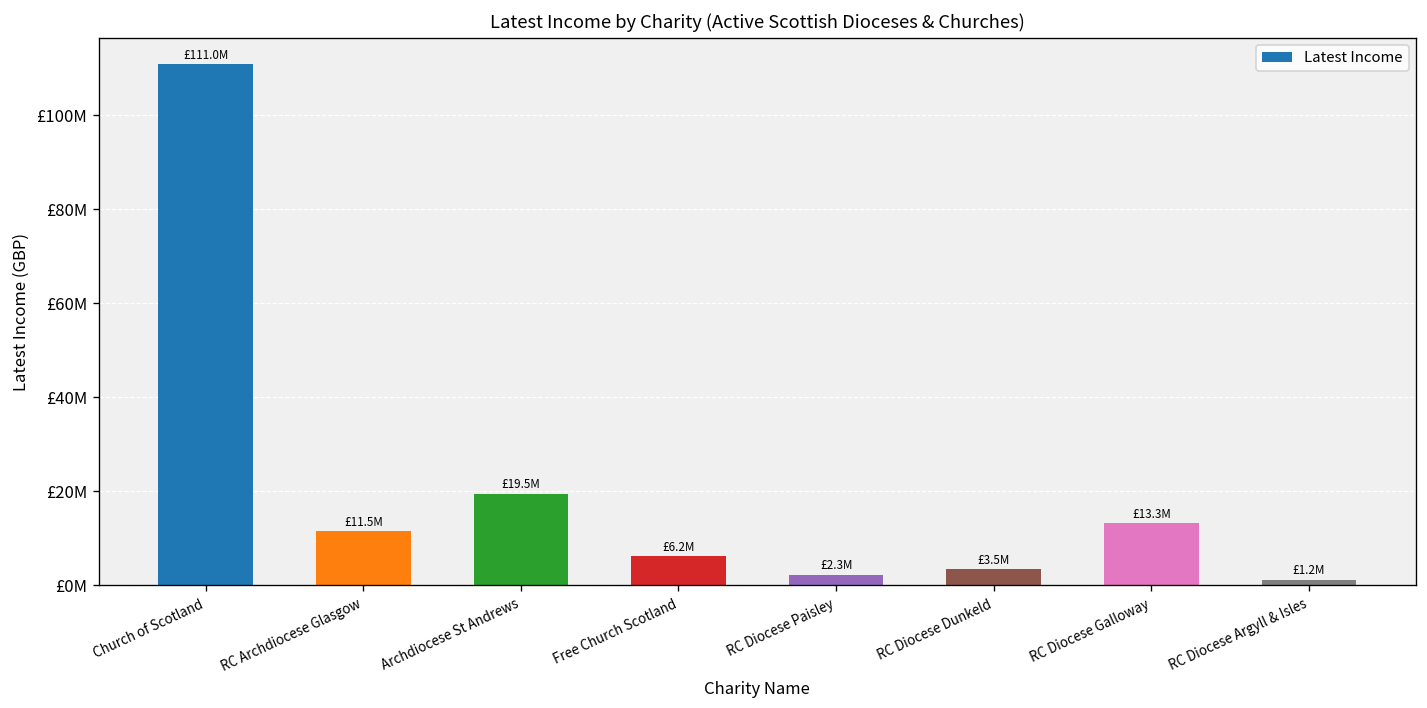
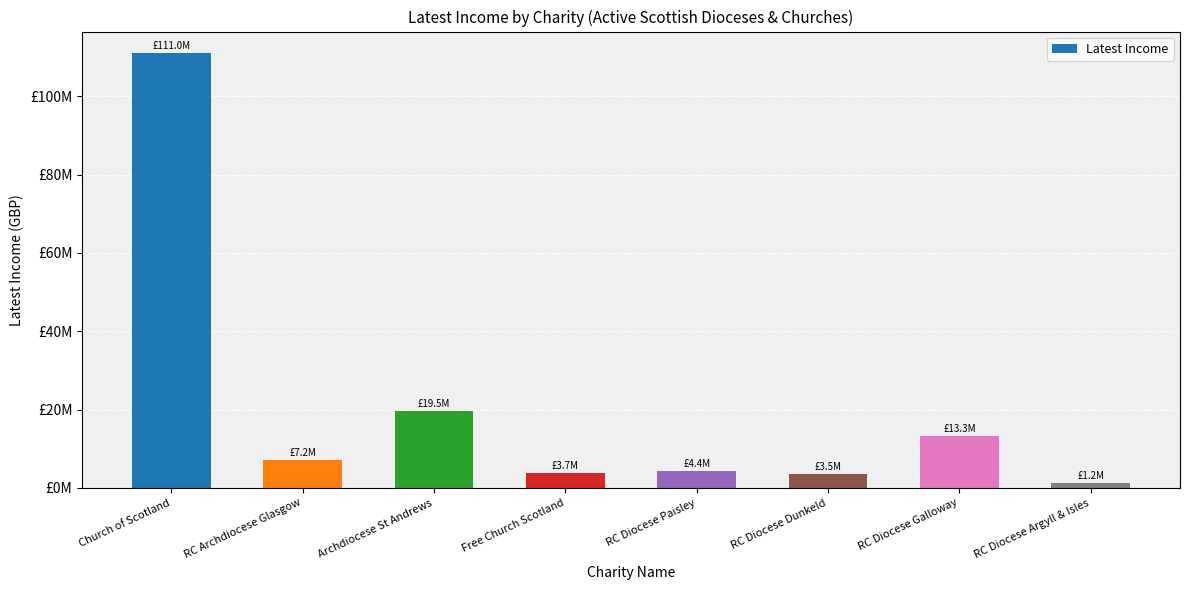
  {
    "Church of Scotland": "£111.0M",
-   "RC Archdiocese Glasgow": "£11.5M",
+   "RC Archdiocese Glasgow": "£7.2M",
    "Archdiocese St Andrews": "£19.5M",
-   "Free Church Scotland": "£6.2M",
-   "RC Diocese Paisley": "£2.3M",
+   "Free Church Scotland": "£3.7M",
+   "RC Diocese Paisley": "£4.4M",
    "RC Diocese Dunkeld": "£3.5M",
    "RC Diocese Galloway": "£13.3M",
    "RC Diocese Argyll & Isles": "£1.2M"
  }
